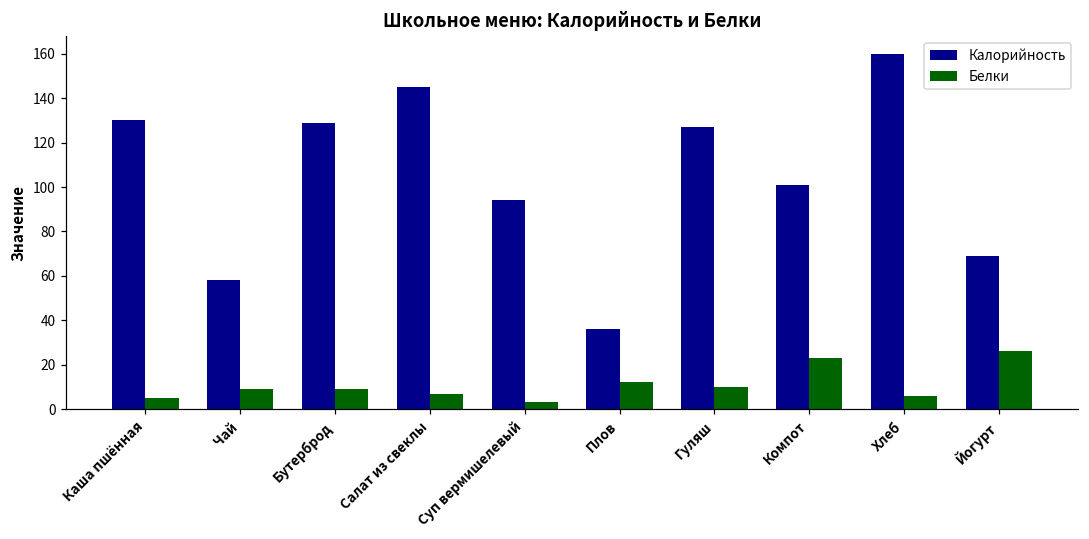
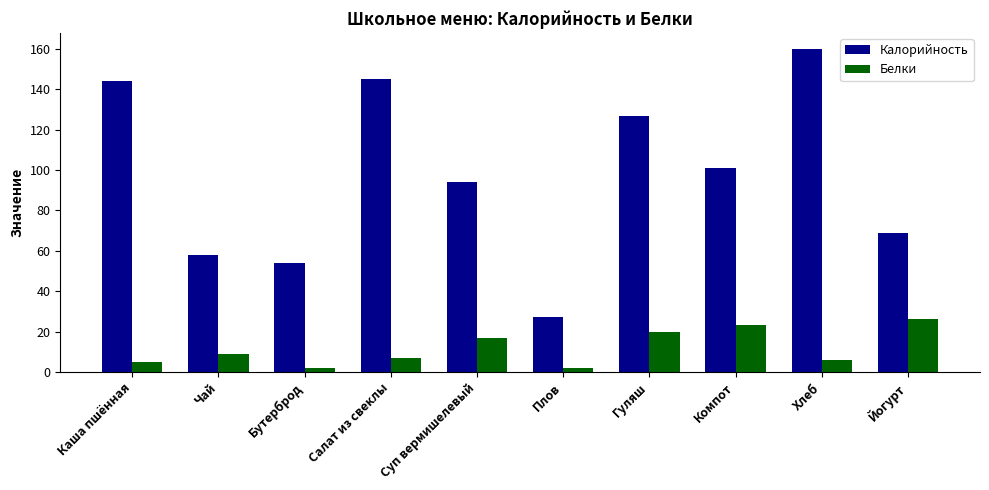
  {
    "Калорийность": {
-     "Каша пшённая": 130,
+     "Каша пшённая": 144,
      "Чай": 58,
-     "Бутерброд": 129,
+     "Бутерброд": 54,
      "Салат из свеклы": 145,
      "Суп вермишелевый": 94,
-     "Плов": 36,
+     "Плов": 27,
      "Гуляш": 127,
      "Компот": 101,
      "Хлеб": 160,
      "Йогурт": 69
    },
    "Белки": {
      "Каша пшённая": 5,
      "Чай": 9,
-     "Бутерброд": 9,
+     "Бутерброд": 2,
      "Салат из свеклы": 7,
-     "Суп вермишелевый": 3,
-     "Плов": 12,
-     "Гуляш": 10,
+     "Суп вермишелевый": 17,
+     "Плов": 2,
+     "Гуляш": 20,
      "Компот": 23,
      "Хлеб": 6,
      "Йогурт": 26
    }
  }
